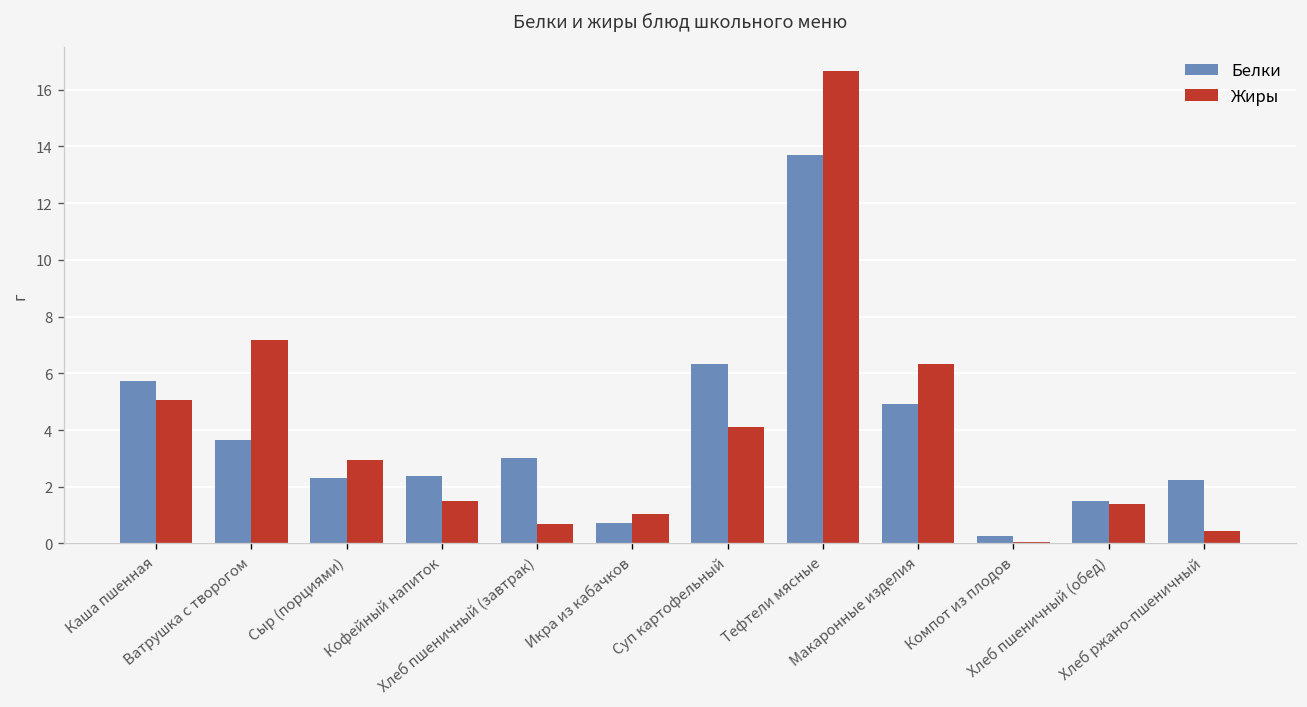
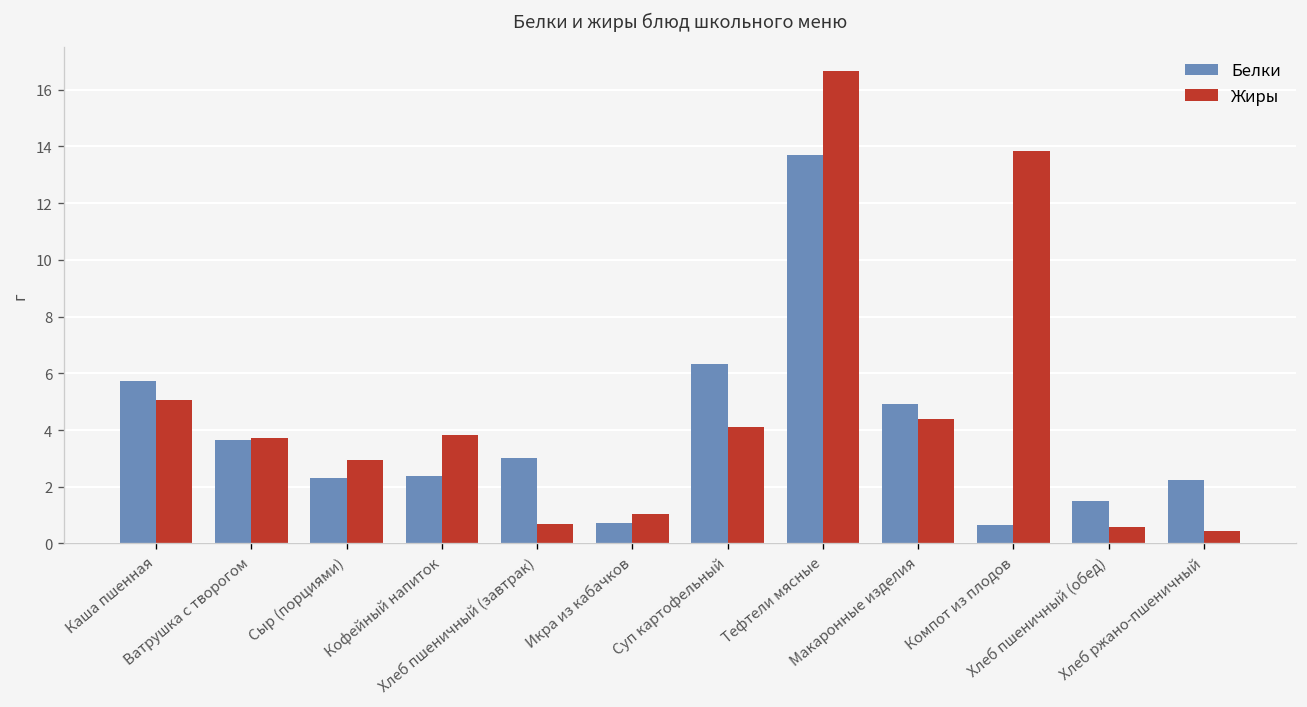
  {
    "Белки": {
      "Каша пшенная": 5.7,
      "Ватрушка с творогом": 3.6,
      "Сыр (порциями)": 2.3,
      "Кофейный напиток": 2.4,
      "Хлеб пшеничный (завтрак)": 3.0,
      "Икра из кабачков": 0.7,
      "Суп картофельный": 6.3,
      "Тефтели мясные": 13.7,
      "Макаронные изделия": 4.9,
-     "Компот из плодов": 0.3,
+     "Компот из плодов": 0.6,
      "Хлеб пшеничный (обед)": 1.5,
      "Хлеб ржано-пшеничный": 2.2
    },
    "Жиры": {
      "Каша пшенная": 5.1,
-     "Ватрушка с творогом": 7.2,
+     "Ватрушка с творогом": 3.7,
      "Сыр (порциями)": 3.0,
-     "Кофейный напиток": 1.5,
+     "Кофейный напиток": 3.8,
      "Хлеб пшеничный (завтрак)": 0.7,
      "Икра из кабачков": 1.0,
      "Суп картофельный": 4.1,
      "Тефтели мясные": 16.7,
-     "Макаронные изделия": 6.3,
-     "Компот из плодов": 0.0,
-     "Хлеб пшеничный (обед)": 1.4,
+     "Макаронные изделия": 4.4,
+     "Компот из плодов": 13.9,
+     "Хлеб пшеничный (обед)": 0.6,
      "Хлеб ржано-пшеничный": 0.4
    }
  }
